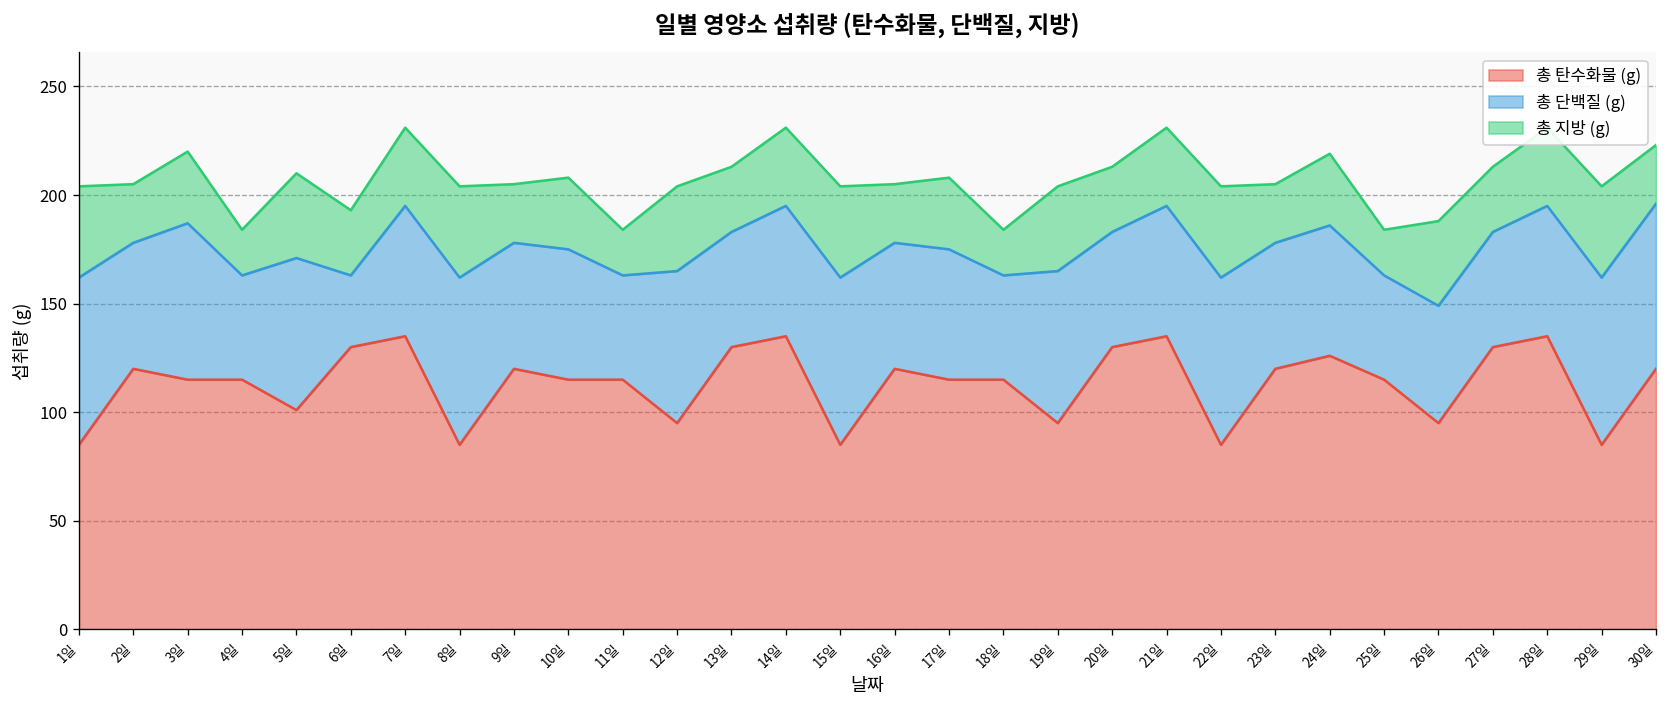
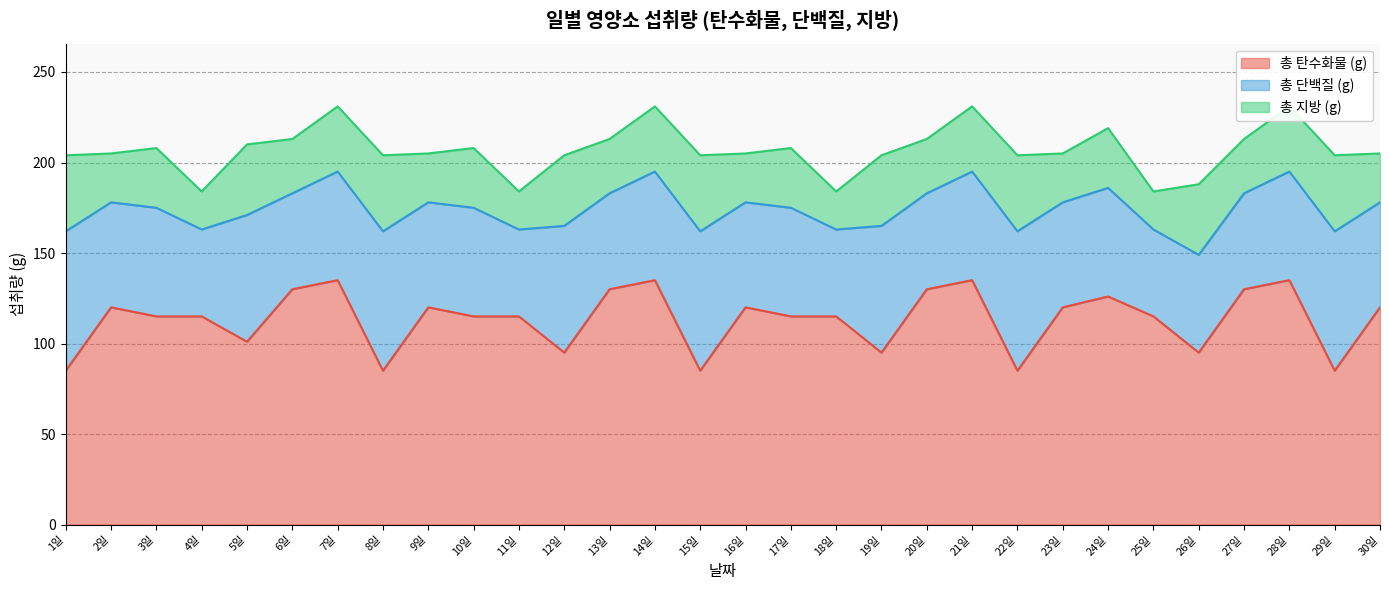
  {
    "총 탄수화물 (g)": {
      "1일": 85,
      "2일": 120,
      "3일": 115,
      "4일": 115,
      "5일": 101,
      "6일": 130,
      "7일": 135,
      "8일": 85,
      "9일": 120,
      "10일": 115,
      "11일": 115,
      "12일": 95,
      "13일": 130,
      "14일": 135,
      "15일": 85,
      "16일": 120,
      "17일": 115,
      "18일": 115,
      "19일": 95,
      "20일": 130,
      "21일": 135,
      "22일": 85,
      "23일": 120,
      "24일": 126,
      "25일": 115,
      "26일": 95,
      "27일": 130,
      "28일": 135,
      "29일": 85,
      "30일": 120
    },
    "총 단백질 (g)": {
      "1일": 77,
      "2일": 58,
-     "3일": 72,
+     "3일": 60,
      "4일": 48,
      "5일": 70,
-     "6일": 33,
+     "6일": 53,
      "7일": 60,
      "8일": 77,
      "9일": 58,
      "10일": 60,
      "11일": 48,
      "12일": 70,
      "13일": 53,
      "14일": 60,
      "15일": 77,
      "16일": 58,
      "17일": 60,
      "18일": 48,
      "19일": 70,
      "20일": 53,
      "21일": 60,
      "22일": 77,
      "23일": 58,
      "24일": 60,
      "25일": 48,
      "26일": 54,
      "27일": 53,
      "28일": 60,
      "29일": 77,
-     "30일": 76
+     "30일": 58
    },
    "총 지방 (g)": {
      "1일": 42,
      "2일": 27,
      "3일": 33,
      "4일": 21,
      "5일": 39,
      "6일": 30,
      "7일": 36,
      "8일": 42,
      "9일": 27,
      "10일": 33,
      "11일": 21,
      "12일": 39,
      "13일": 30,
      "14일": 36,
      "15일": 42,
      "16일": 27,
      "17일": 33,
      "18일": 21,
      "19일": 39,
      "20일": 30,
      "21일": 36,
      "22일": 42,
      "23일": 27,
      "24일": 33,
      "25일": 21,
      "26일": 39,
      "27일": 30,
      "29일": 42,
      "30일": 27
    }
  }
